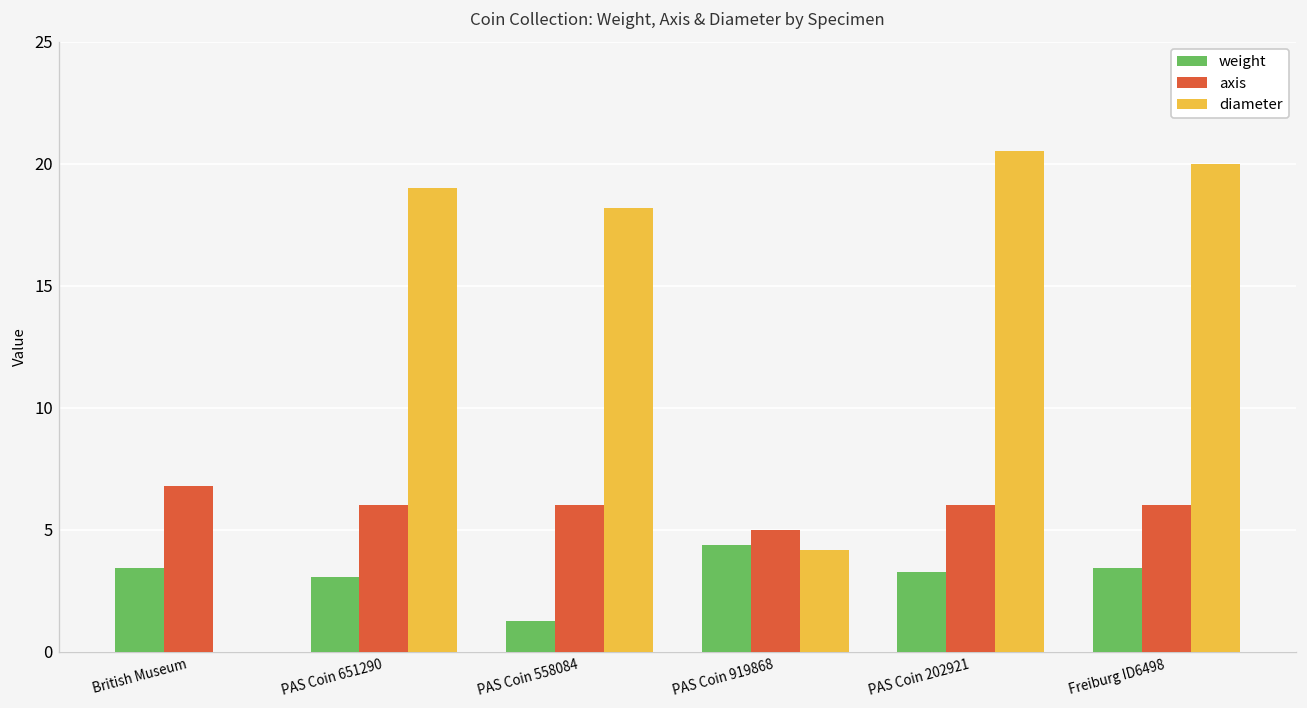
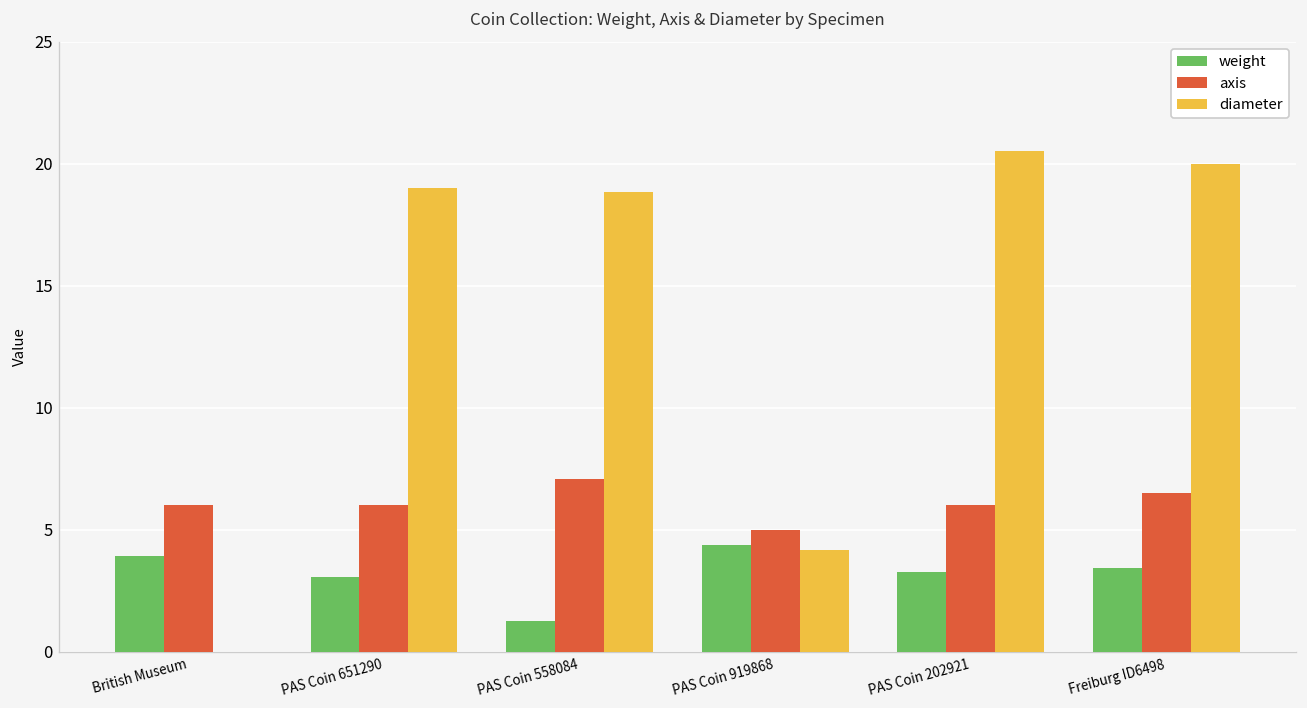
  {
    "weight": {
-     "British Museum": 3.4,
+     "British Museum": 3.9,
      "PAS Coin 651290": 3.1,
      "PAS Coin 558084": 1.3,
      "PAS Coin 919868": 4.4,
      "PAS Coin 202921": 3.3,
      "Freiburg ID6498": 3.4
    },
    "axis": {
-     "British Museum": 6.8,
+     "British Museum": 6.0,
      "PAS Coin 651290": 6.0,
-     "PAS Coin 558084": 6.0,
+     "PAS Coin 558084": 7.1,
      "PAS Coin 919868": 5.0,
      "PAS Coin 202921": 6.0,
-     "Freiburg ID6498": 6.0
+     "Freiburg ID6498": 6.5
    },
    "diameter": {
      "British Museum": 0.0,
      "PAS Coin 651290": 19.0,
-     "PAS Coin 558084": 18.2,
+     "PAS Coin 558084": 18.8,
      "PAS Coin 919868": 4.2,
      "PAS Coin 202921": 20.5,
      "Freiburg ID6498": 20.0
    }
  }
